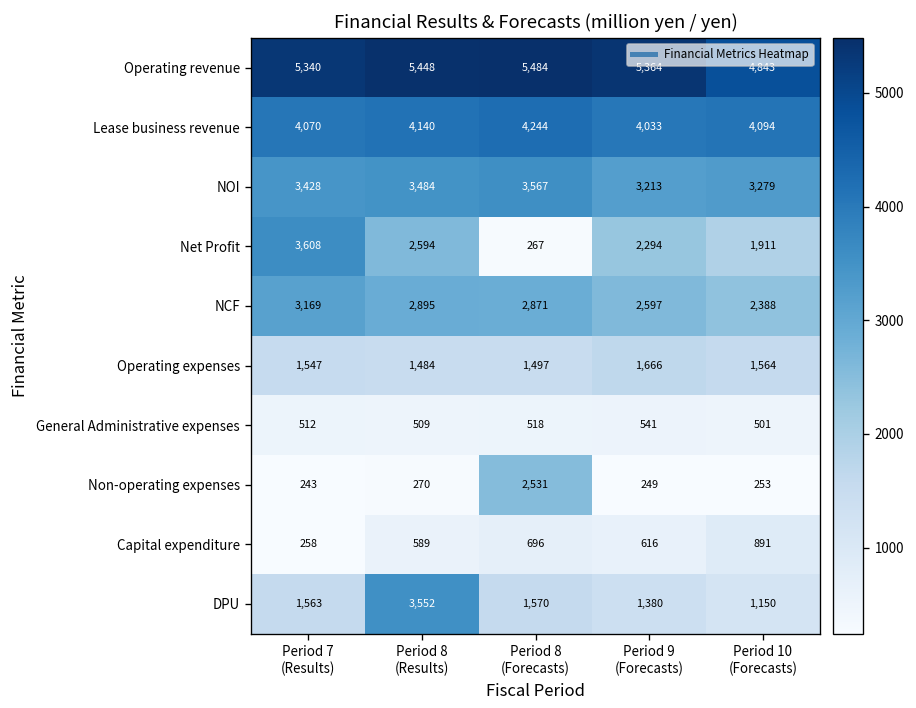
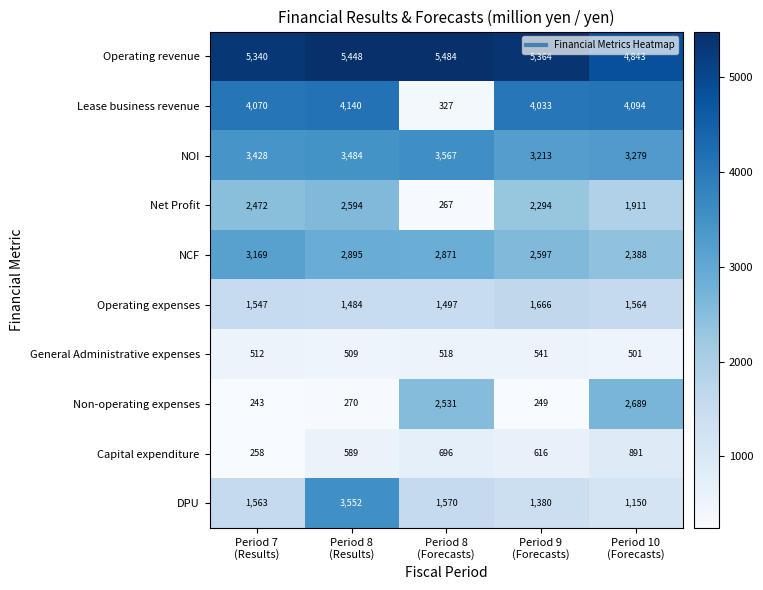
  {
    "Operating revenue": {
      "Period 7 (Results)": "5,340",
      "Period 8 (Results)": "5,448",
      "Period 8 (Forecasts)": "5,484"
    },
    "Lease business revenue": {
      "Period 7 (Results)": "4,070",
      "Period 8 (Results)": "4,140",
-     "Period 8 (Forecasts)": "4,244",
+     "Period 8 (Forecasts)": "327",
      "Period 9 (Forecasts)": "4,033",
      "Period 10 (Forecasts)": "4,094"
    },
    "NOI": {
      "Period 7 (Results)": "3,428",
      "Period 8 (Results)": "3,484",
      "Period 8 (Forecasts)": "3,567",
      "Period 9 (Forecasts)": "3,213",
      "Period 10 (Forecasts)": "3,279"
    },
    "Net Profit": {
-     "Period 7 (Results)": "3,608",
+     "Period 7 (Results)": "2,472",
      "Period 8 (Results)": "2,594",
      "Period 8 (Forecasts)": "267",
      "Period 9 (Forecasts)": "2,294",
      "Period 10 (Forecasts)": "1,911"
    },
    "NCF": {
      "Period 7 (Results)": "3,169",
      "Period 8 (Results)": "2,895",
      "Period 8 (Forecasts)": "2,871",
      "Period 9 (Forecasts)": "2,597",
      "Period 10 (Forecasts)": "2,388"
    },
    "Operating expenses": {
      "Period 7 (Results)": "1,547",
      "Period 8 (Results)": "1,484",
      "Period 8 (Forecasts)": "1,497",
      "Period 9 (Forecasts)": "1,666",
      "Period 10 (Forecasts)": "1,564"
    },
    "General Administrative expenses": {
      "Period 7 (Results)": "512",
      "Period 8 (Results)": "509",
      "Period 8 (Forecasts)": "518",
      "Period 9 (Forecasts)": "541",
      "Period 10 (Forecasts)": "501"
    },
    "Non-operating expenses": {
      "Period 7 (Results)": "243",
      "Period 8 (Results)": "270",
      "Period 8 (Forecasts)": "2,531",
      "Period 9 (Forecasts)": "249",
-     "Period 10 (Forecasts)": "253"
+     "Period 10 (Forecasts)": "2,689"
    },
    "Capital expenditure": {
      "Period 7 (Results)": "258",
      "Period 8 (Results)": "589",
      "Period 8 (Forecasts)": "696",
      "Period 9 (Forecasts)": "616",
      "Period 10 (Forecasts)": "891"
    },
    "DPU": {
      "Period 7 (Results)": "1,563",
      "Period 8 (Results)": "3,552",
      "Period 8 (Forecasts)": "1,570",
      "Period 9 (Forecasts)": "1,380",
      "Period 10 (Forecasts)": "1,150"
    }
  }
